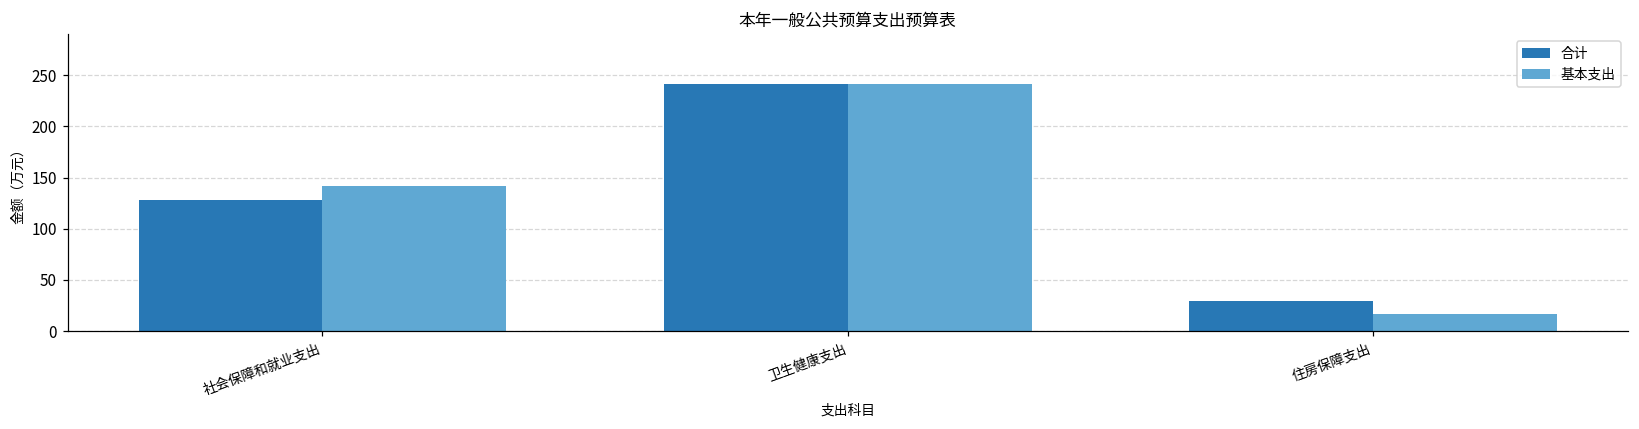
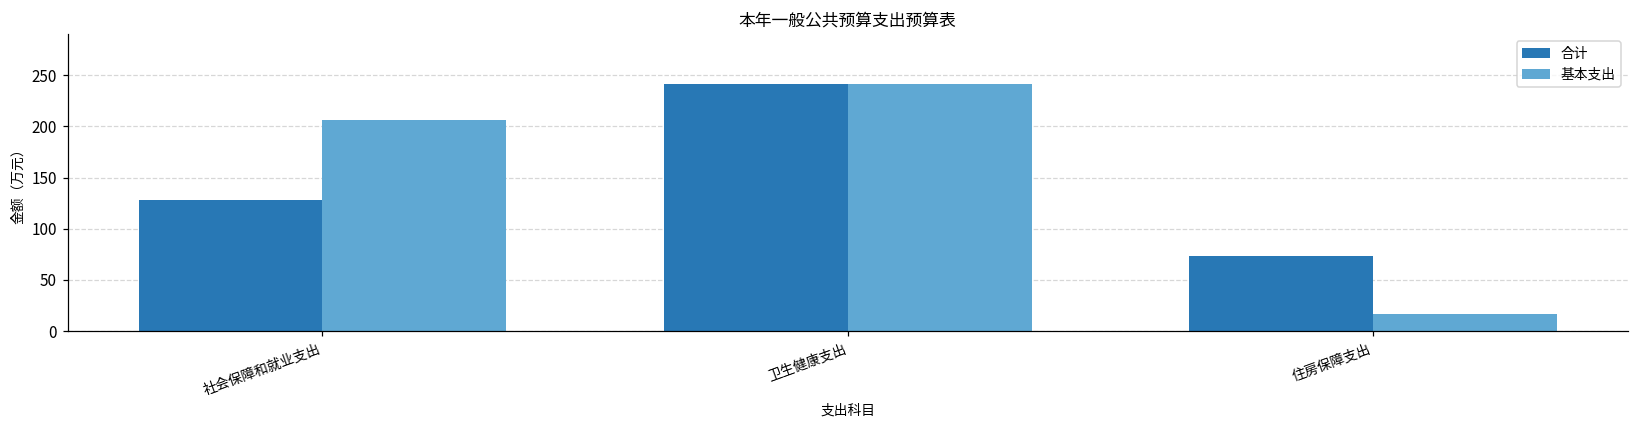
  {
    "合计": {
      "社会保障和就业支出": 130,
      "卫生健康支出": 240,
-     "住房保障支出": 30
+     "住房保障支出": 70
    },
    "基本支出": {
-     "社会保障和就业支出": 140,
+     "社会保障和就业支出": 210,
      "卫生健康支出": 240,
      "住房保障支出": 20
    }
  }
